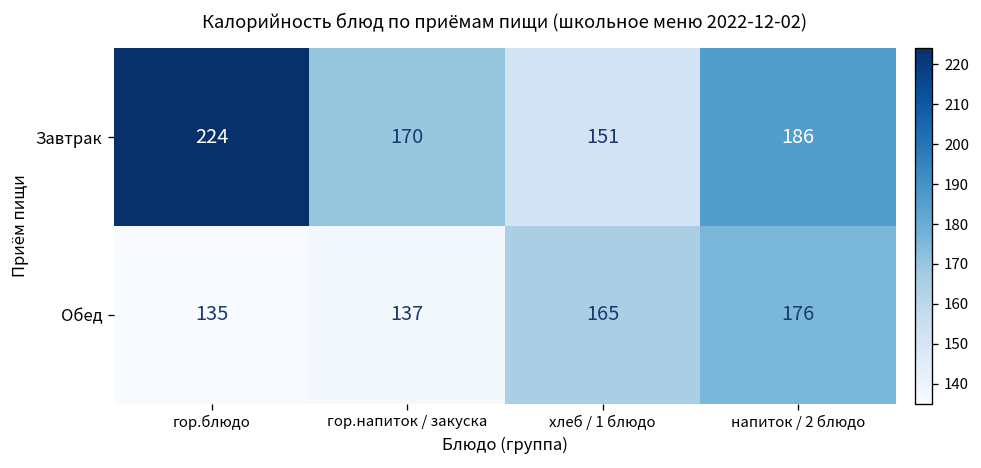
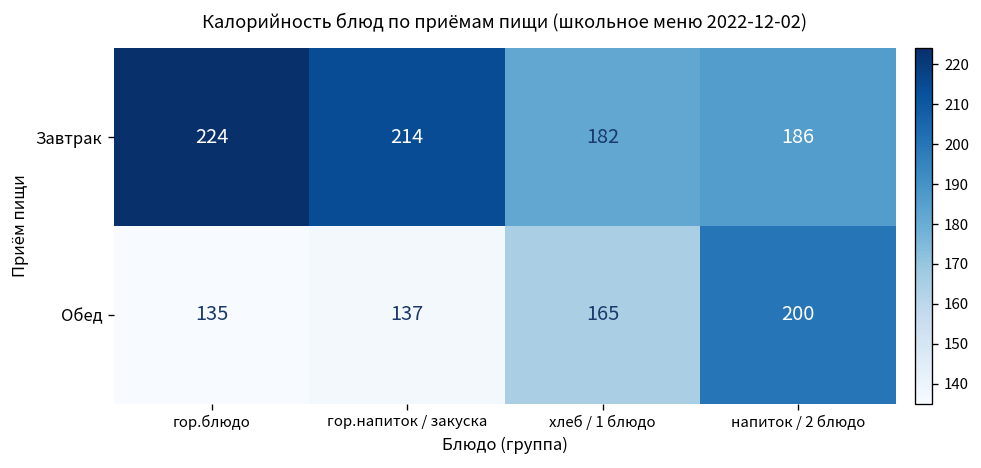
  {
    "Завтрак": {
      "гор.блюдо": 224,
-     "гор.напиток / закуска": 170,
-     "хлеб / 1 блюдо": 151,
+     "гор.напиток / закуска": 214,
+     "хлеб / 1 блюдо": 182,
      "напиток / 2 блюдо": 186
    },
    "Обед": {
      "гор.блюдо": 135,
      "гор.напиток / закуска": 137,
      "хлеб / 1 блюдо": 165,
-     "напиток / 2 блюдо": 176
+     "напиток / 2 блюдо": 200
    }
  }
